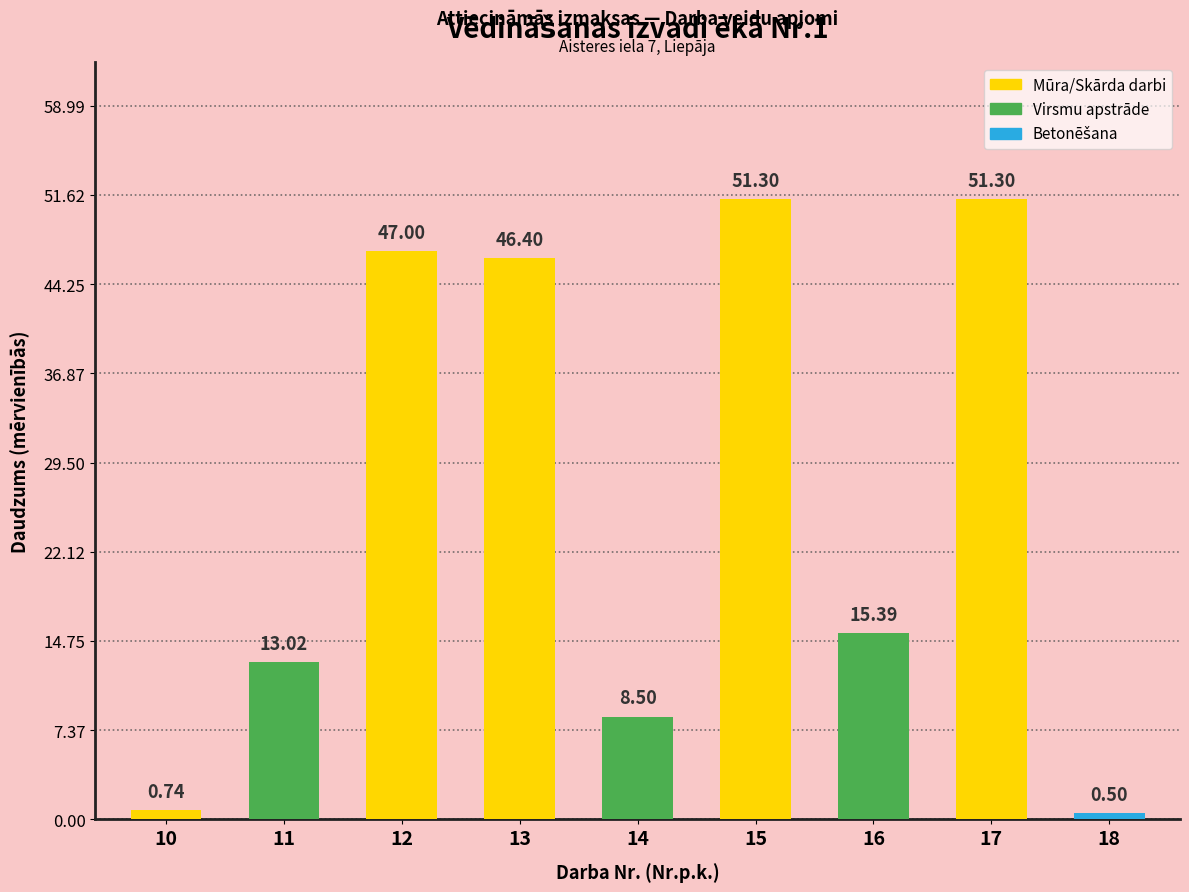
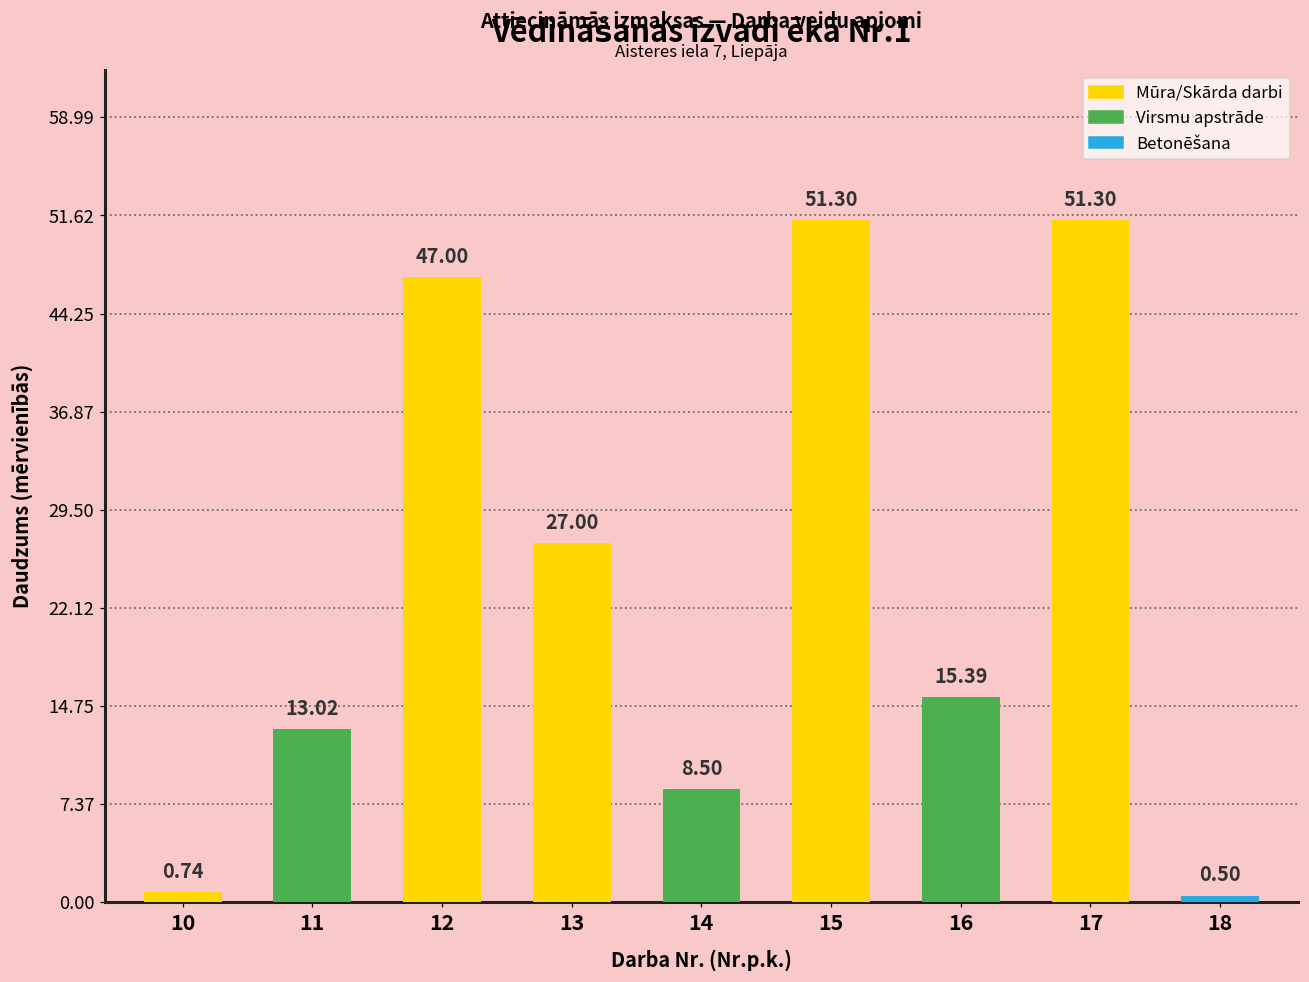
  {
    "10": 0.74,
    "11": 13.02,
    "12": 47.00,
-   "13": 46.40,
+   "13": 27.00,
    "14": 8.50,
    "15": 51.30,
    "16": 15.39,
    "17": 51.30,
    "18": 0.50
  }
